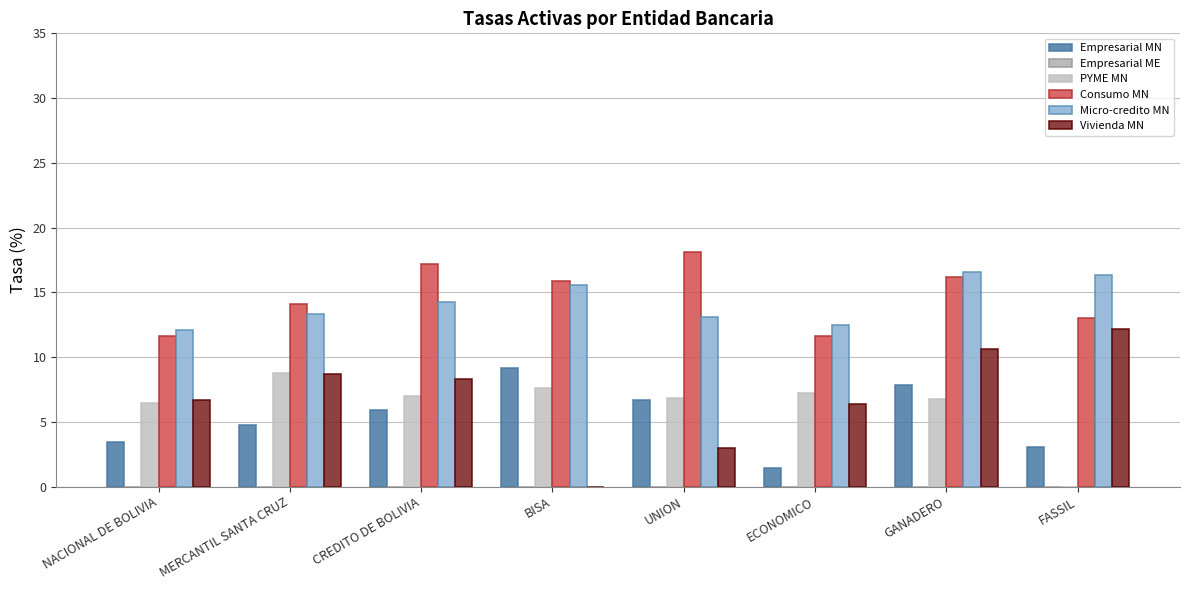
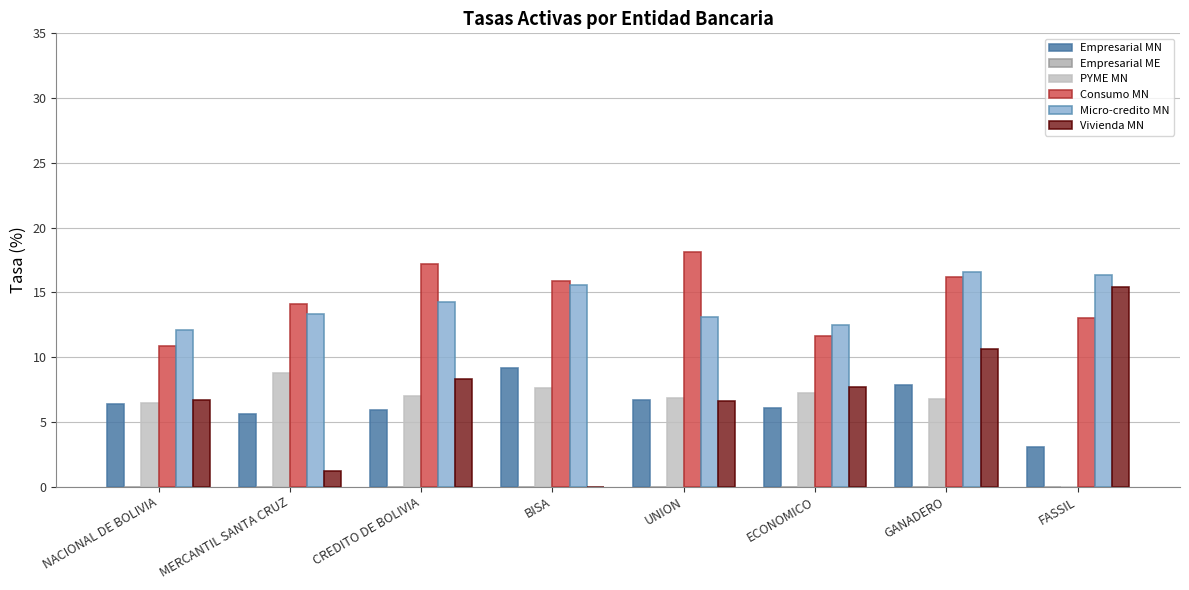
  {
    "Empresarial MN": {
-     "NACIONAL DE BOLIVIA": 3.4,
-     "MERCANTIL SANTA CRUZ": 4.7,
+     "NACIONAL DE BOLIVIA": 6.4,
+     "MERCANTIL SANTA CRUZ": 5.6,
      "CREDITO DE BOLIVIA": 5.9,
      "BISA": 9.2,
      "UNION": 6.7,
-     "ECONOMICO": 1.5,
+     "ECONOMICO": 6.1,
      "GANADERO": 7.8,
      "FASSIL": 3.0
    },
    "Consumo MN": {
-     "NACIONAL DE BOLIVIA": 11.6,
+     "NACIONAL DE BOLIVIA": 10.8,
      "MERCANTIL SANTA CRUZ": 14.1,
      "CREDITO DE BOLIVIA": 17.2,
      "BISA": 15.9,
      "UNION": 18.1,
      "ECONOMICO": 11.6,
      "GANADERO": 16.2,
      "FASSIL": 13.0
    },
    "Vivienda MN": {
      "NACIONAL DE BOLIVIA": 6.7,
-     "MERCANTIL SANTA CRUZ": 8.7,
+     "MERCANTIL SANTA CRUZ": 1.2,
      "CREDITO DE BOLIVIA": 8.3,
      "BISA": 0.0,
-     "UNION": 3.0,
-     "ECONOMICO": 6.4,
+     "UNION": 6.6,
+     "ECONOMICO": 7.7,
      "GANADERO": 10.6,
-     "FASSIL": 12.1
+     "FASSIL": 15.4
    }
  }
